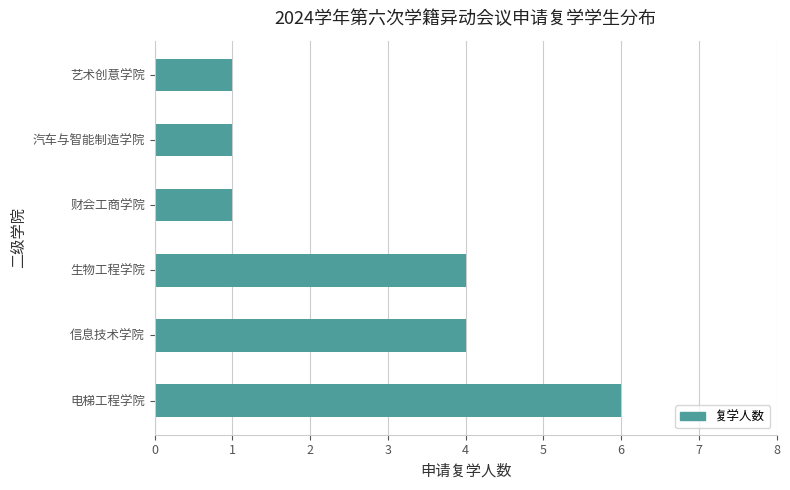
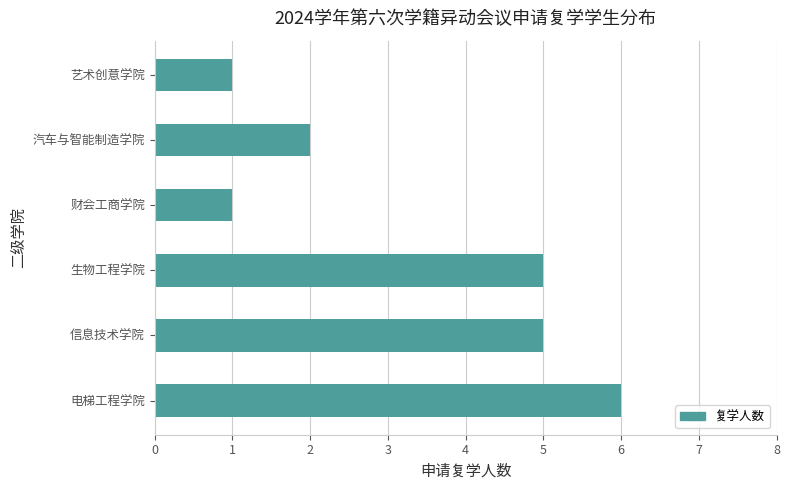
  {
    "艺术创意学院": 1,
-   "汽车与智能制造学院": 1,
+   "汽车与智能制造学院": 2,
    "财会工商学院": 1,
-   "生物工程学院": 4,
-   "信息技术学院": 4,
+   "生物工程学院": 5,
+   "信息技术学院": 5,
    "电梯工程学院": 6
  }
